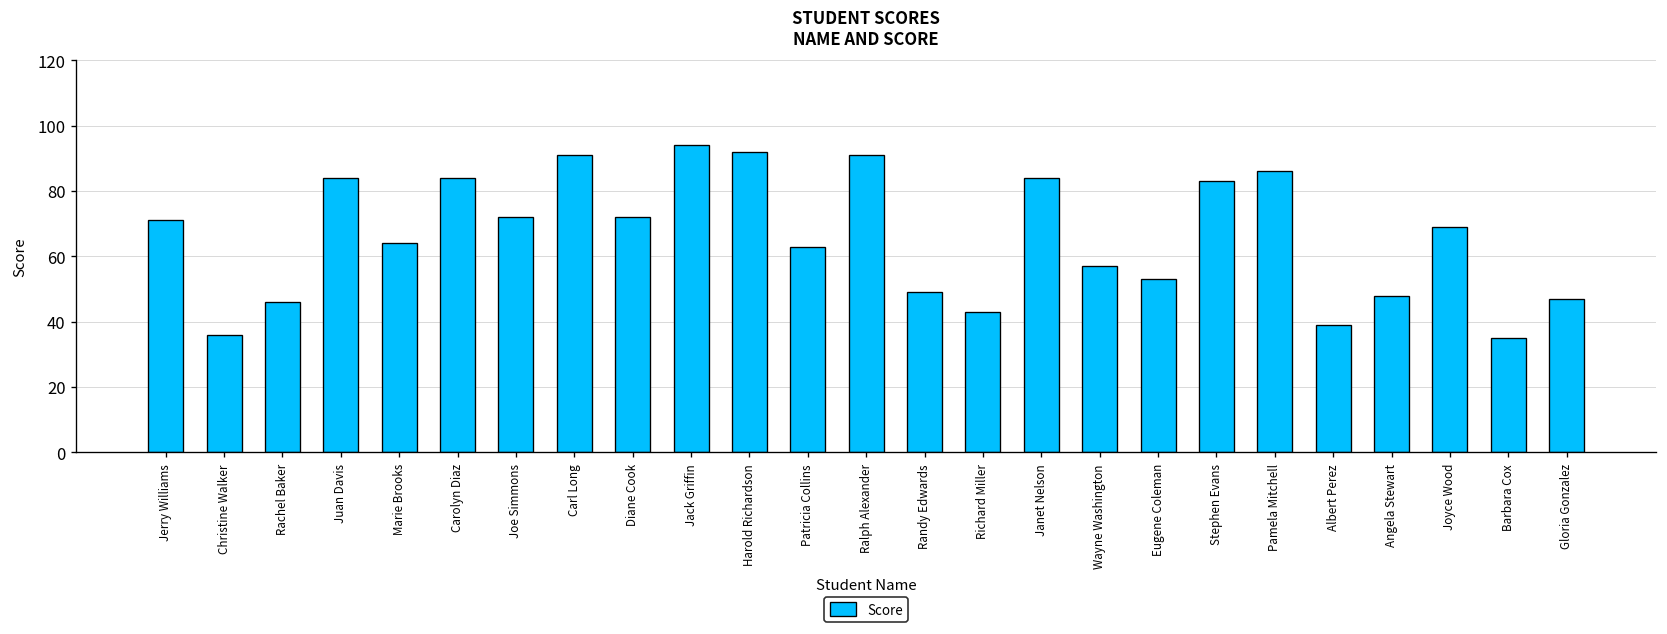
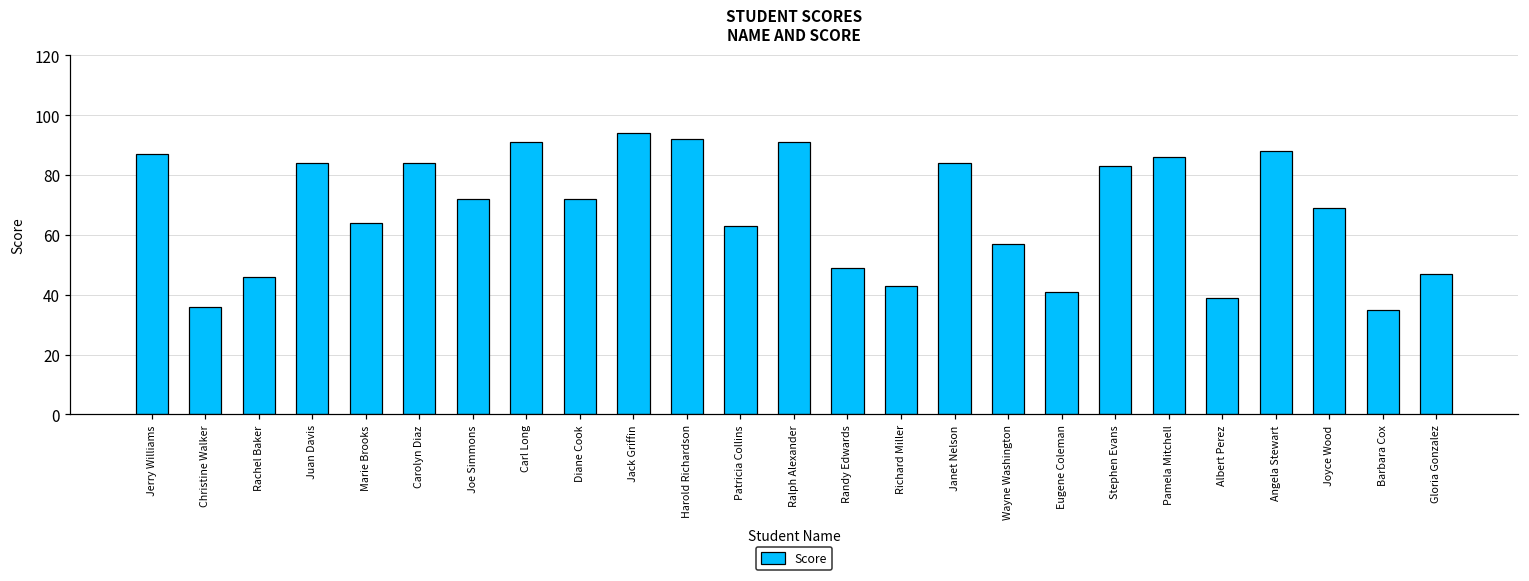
  {
-   "Jerry Williams": 71,
+   "Jerry Williams": 87,
    "Christine Walker": 36,
    "Rachel Baker": 46,
    "Juan Davis": 84,
    "Marie Brooks": 64,
    "Carolyn Diaz": 84,
    "Joe Simmons": 72,
    "Carl Long": 91,
    "Diane Cook": 72,
    "Jack Griffin": 94,
    "Harold Richardson": 92,
    "Patricia Collins": 63,
    "Ralph Alexander": 91,
    "Randy Edwards": 49,
    "Richard Miller": 43,
    "Janet Nelson": 84,
    "Wayne Washington": 57,
-   "Eugene Coleman": 53,
+   "Eugene Coleman": 41,
    "Stephen Evans": 83,
    "Pamela Mitchell": 86,
    "Albert Perez": 39,
-   "Angela Stewart": 48,
+   "Angela Stewart": 88,
    "Joyce Wood": 69,
    "Barbara Cox": 35,
    "Gloria Gonzalez": 47
  }
